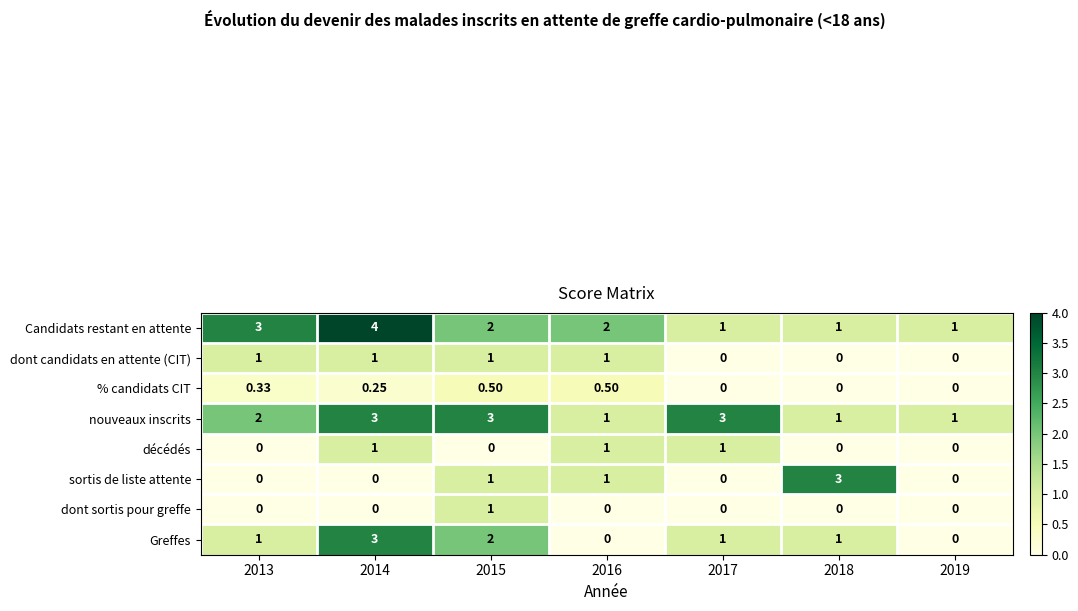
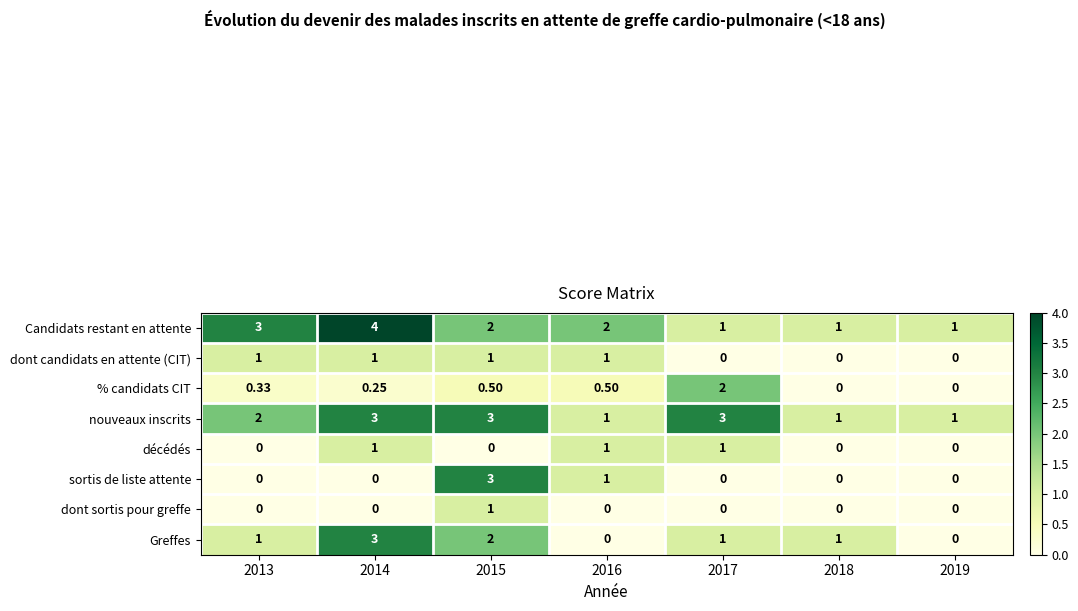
  {
    "Candidats restant en attente": {
      "2013": 3,
      "2014": 4,
      "2015": 2,
      "2016": 2,
      "2017": 1,
      "2018": 1,
      "2019": 1
    },
    "dont candidats en attente (CIT)": {
      "2013": 1,
      "2014": 1,
      "2015": 1,
      "2016": 1,
      "2017": 0,
      "2018": 0,
      "2019": 0
    },
    "% candidats CIT": {
      "2013": 0.33,
      "2014": 0.25,
      "2015": 0.50,
      "2016": 0.50,
-     "2017": 0,
+     "2017": 2,
      "2018": 0,
      "2019": 0
    },
    "nouveaux inscrits": {
      "2013": 2,
      "2014": 3,
      "2015": 3,
      "2016": 1,
      "2017": 3,
      "2018": 1,
      "2019": 1
    },
    "décédés": {
      "2013": 0,
      "2014": 1,
      "2015": 0,
      "2016": 1,
      "2017": 1,
      "2018": 0,
      "2019": 0
    },
    "sortis de liste attente": {
      "2013": 0,
      "2014": 0,
-     "2015": 1,
+     "2015": 3,
      "2016": 1,
      "2017": 0,
-     "2018": 3,
+     "2018": 0,
      "2019": 0
    },
    "dont sortis pour greffe": {
      "2013": 0,
      "2014": 0,
      "2015": 1,
      "2016": 0,
      "2017": 0,
      "2018": 0,
      "2019": 0
    },
    "Greffes": {
      "2013": 1,
      "2014": 3,
      "2015": 2,
      "2016": 0,
      "2017": 1,
      "2018": 1,
      "2019": 0
    }
  }
